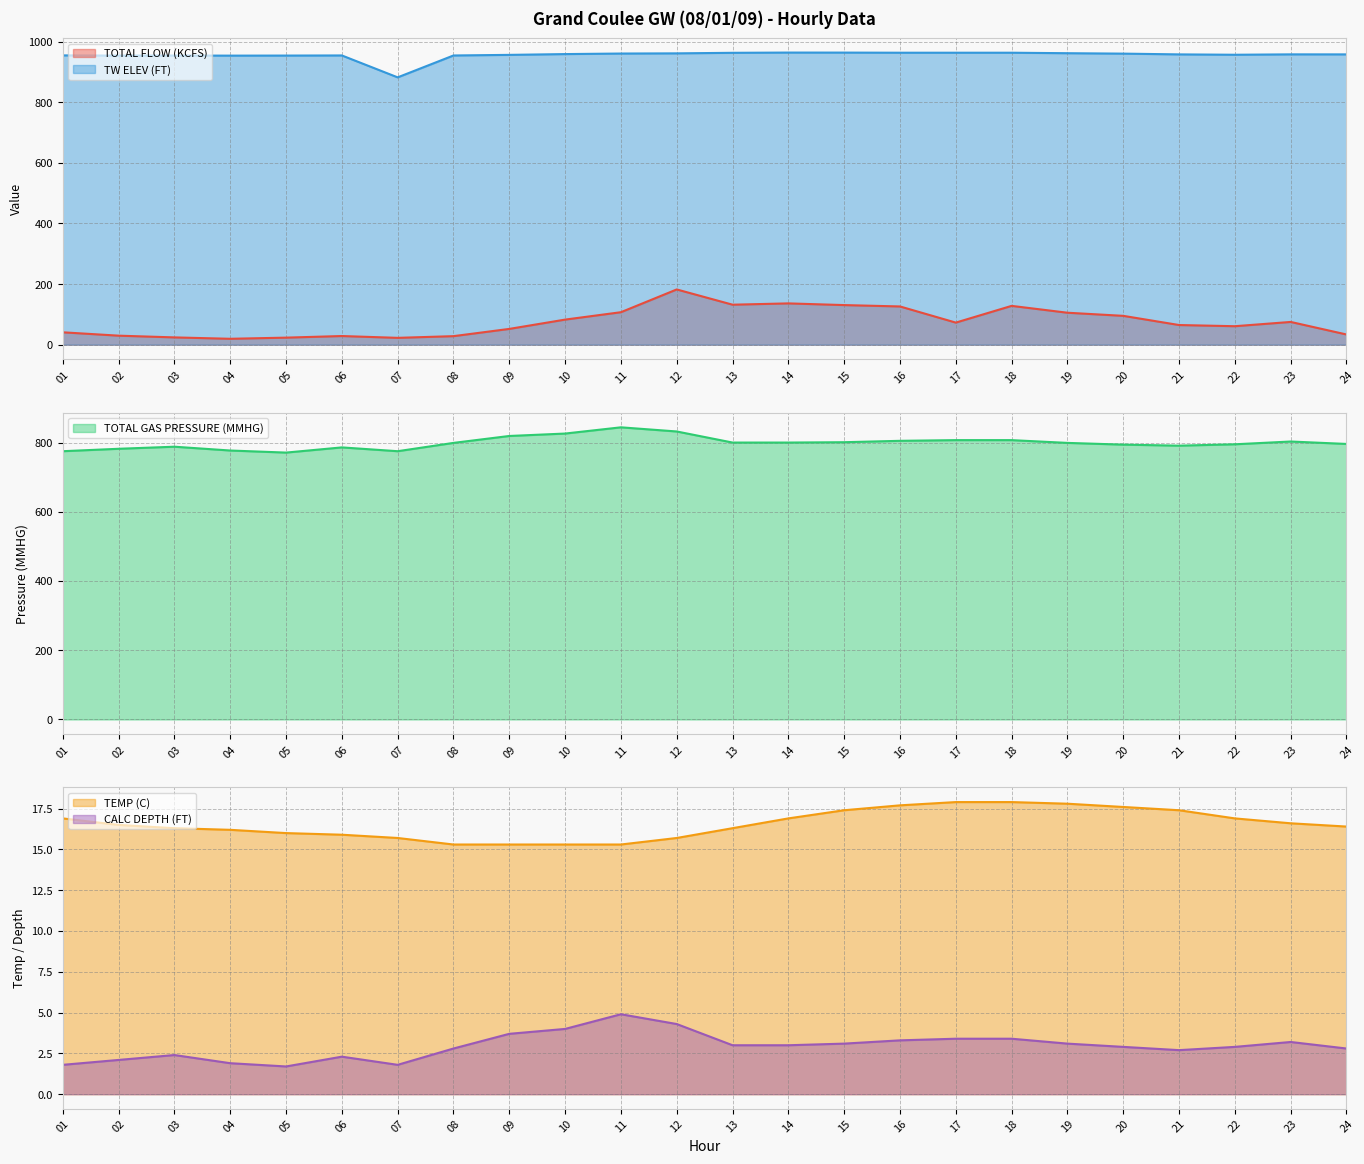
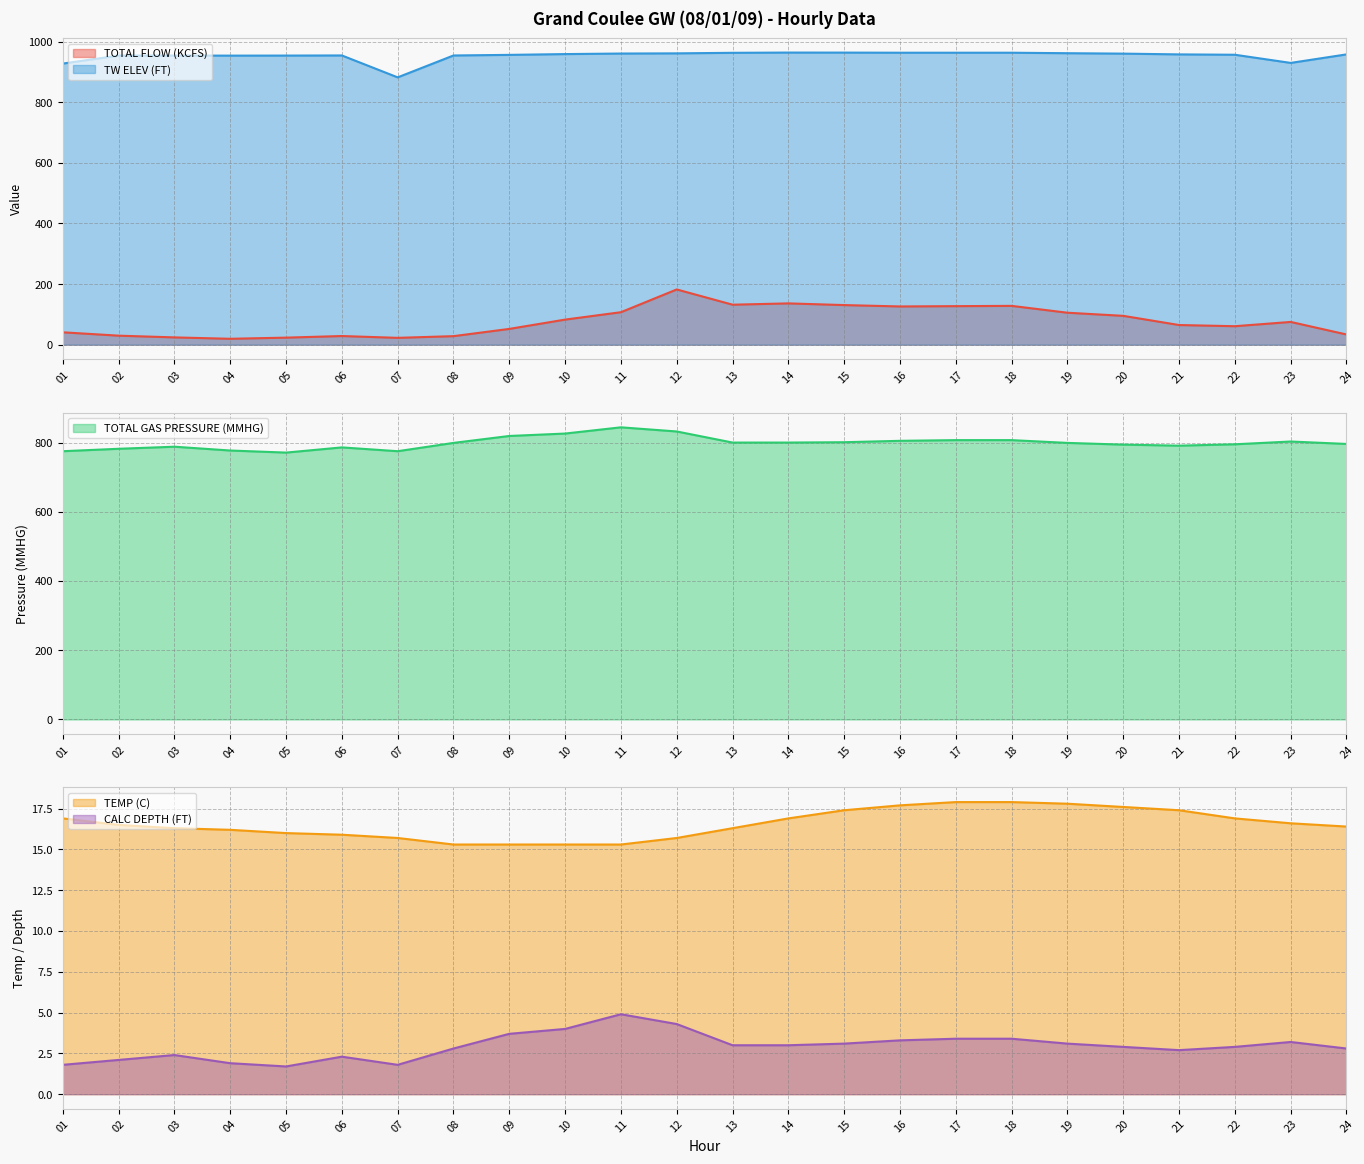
  {
    "Grand Coulee GW (08/01/09) - Hourly Data": {
      "TOTAL FLOW (KCFS)": {
        "01": 40,
        "02": 30,
        "03": 20,
        "04": 20,
        "05": 20,
        "06": 30,
        "07": 20,
        "08": 30,
        "09": 50,
        "10": 80,
        "11": 110,
        "12": 180,
        "13": 130,
        "14": 140,
        "15": 130,
        "16": 130,
-       "17": 70,
+       "17": 130,
        "18": 130,
        "19": 110,
        "20": 100,
        "21": 60,
        "22": 60,
        "23": 80,
        "24": 30
      },
      "TW ELEV (FT)": {
-       "01": 950,
+       "01": 930,
        "04": 950,
        "05": 950,
        "06": 950,
        "07": 880,
        "08": 950,
        "09": 960,
        "10": 960,
        "11": 960,
        "12": 960,
        "13": 960,
        "14": 960,
        "15": 960,
        "16": 960,
        "17": 960,
        "18": 960,
        "19": 960,
        "20": 960,
        "21": 960,
        "22": 960,
-       "23": 960,
+       "23": 930,
        "24": 960
      }
    }
  }
